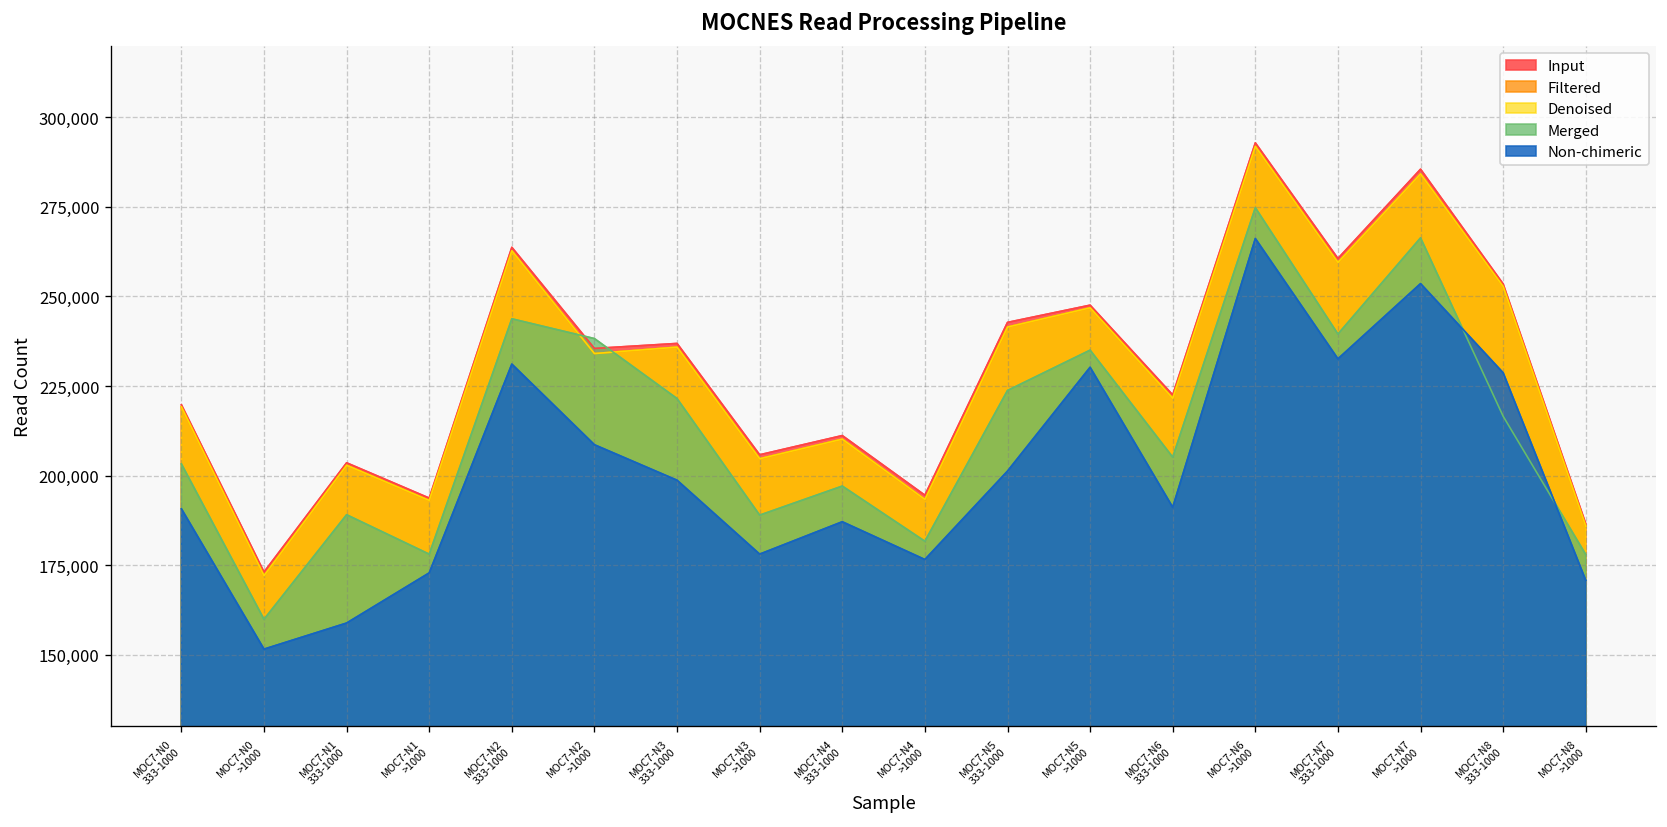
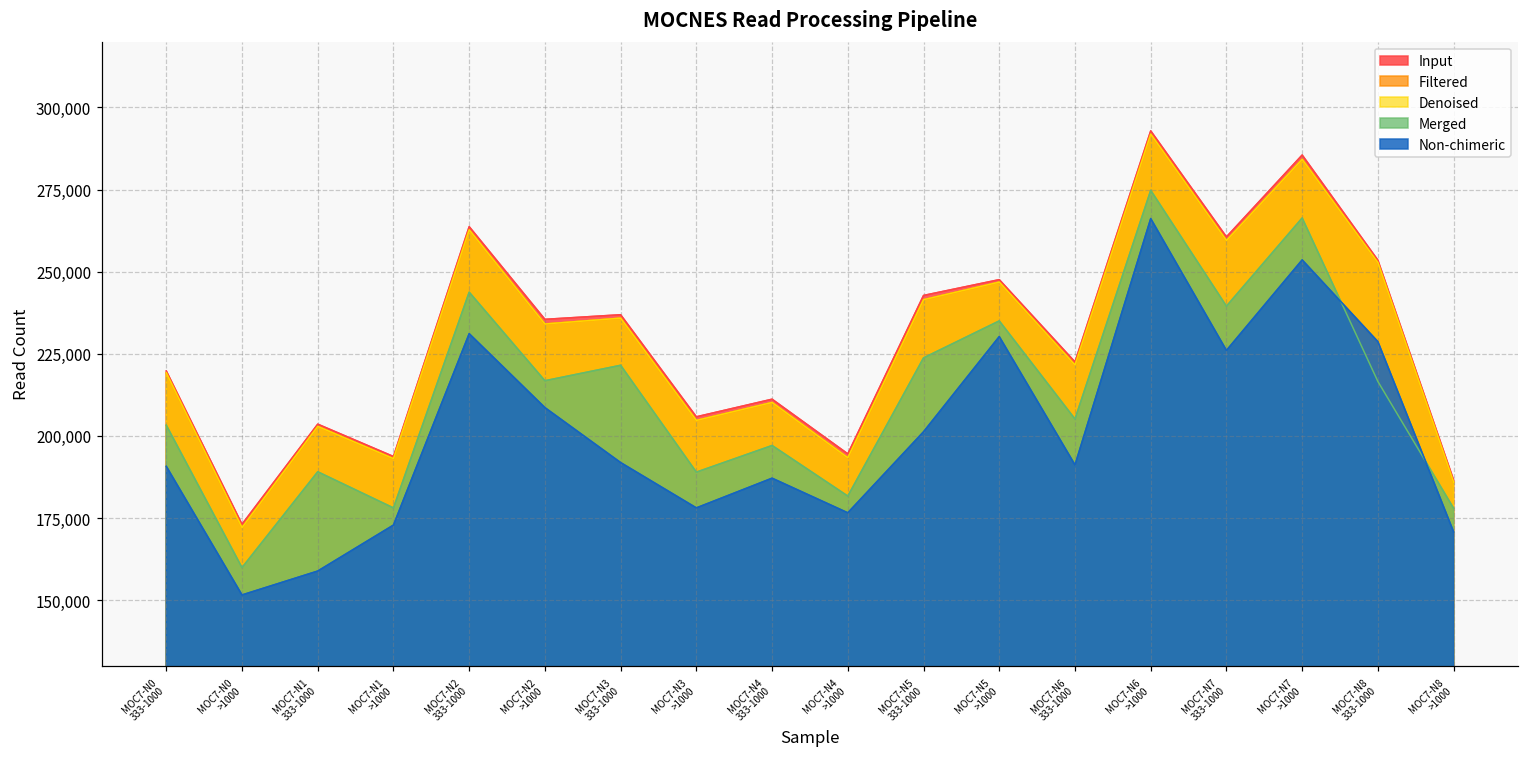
  {
    "Input": {
      "MOC7-N0 >1000": "173,000",
      "MOC7-N2 333-1000": "264,000",
      "MOC7-N2 >1000": "235,000",
      "MOC7-N3 333-1000": "237,000",
      "MOC7-N3 >1000": "206,000",
      "MOC7-N4 333-1000": "211,000",
      "MOC7-N4 >1000": "195,000",
      "MOC7-N5 333-1000": "243,000",
      "MOC7-N6 333-1000": "223,000",
      "MOC7-N6 >1000": "293,000",
      "MOC7-N7 333-1000": "261,000",
      "MOC7-N7 >1000": "286,000"
    },
    "Denoised": {
      "MOC7-N0 >1000": "172,000",
      "MOC7-N2 333-1000": "263,000",
      "MOC7-N2 >1000": "234,000",
      "MOC7-N3 333-1000": "236,000",
      "MOC7-N3 >1000": "205,000",
      "MOC7-N4 333-1000": "210,000",
      "MOC7-N4 >1000": "193,000",
      "MOC7-N5 333-1000": "241,000",
      "MOC7-N6 333-1000": "222,000",
      "MOC7-N6 >1000": "292,000",
      "MOC7-N7 333-1000": "259,000",
      "MOC7-N7 >1000": "284,000"
    },
    "Merged": {
      "MOC7-N0 333-1000": "203,000",
      "MOC7-N0 >1000": "160,000",
      "MOC7-N1 333-1000": "189,000",
      "MOC7-N1 >1000": "178,000",
      "MOC7-N2 333-1000": "244,000",
-     "MOC7-N2 >1000": "238,000",
+     "MOC7-N2 >1000": "217,000",
      "MOC7-N3 333-1000": "222,000",
      "MOC7-N3 >1000": "189,000",
      "MOC7-N4 333-1000": "197,000",
      "MOC7-N4 >1000": "182,000",
      "MOC7-N5 333-1000": "224,000",
      "MOC7-N5 >1000": "235,000",
      "MOC7-N6 333-1000": "205,000",
      "MOC7-N6 >1000": "275,000",
      "MOC7-N7 333-1000": "240,000",
      "MOC7-N7 >1000": "266,000",
      "MOC7-N8 333-1000": "217,000",
      "MOC7-N8 >1000": "178,000"
    },
    "Non-chimeric": {
      "MOC7-N0 333-1000": "191,000",
      "MOC7-N0 >1000": "152,000",
      "MOC7-N1 333-1000": "159,000",
      "MOC7-N1 >1000": "173,000",
      "MOC7-N2 333-1000": "231,000",
      "MOC7-N2 >1000": "209,000",
-     "MOC7-N3 333-1000": "199,000",
+     "MOC7-N3 333-1000": "192,000",
      "MOC7-N3 >1000": "178,000",
      "MOC7-N4 333-1000": "187,000",
      "MOC7-N4 >1000": "177,000",
      "MOC7-N5 333-1000": "201,000",
      "MOC7-N5 >1000": "230,000",
      "MOC7-N6 333-1000": "191,000",
      "MOC7-N6 >1000": "266,000",
-     "MOC7-N7 333-1000": "233,000",
+     "MOC7-N7 333-1000": "226,000",
      "MOC7-N7 >1000": "254,000",
      "MOC7-N8 333-1000": "229,000",
      "MOC7-N8 >1000": "171,000"
    }
  }
